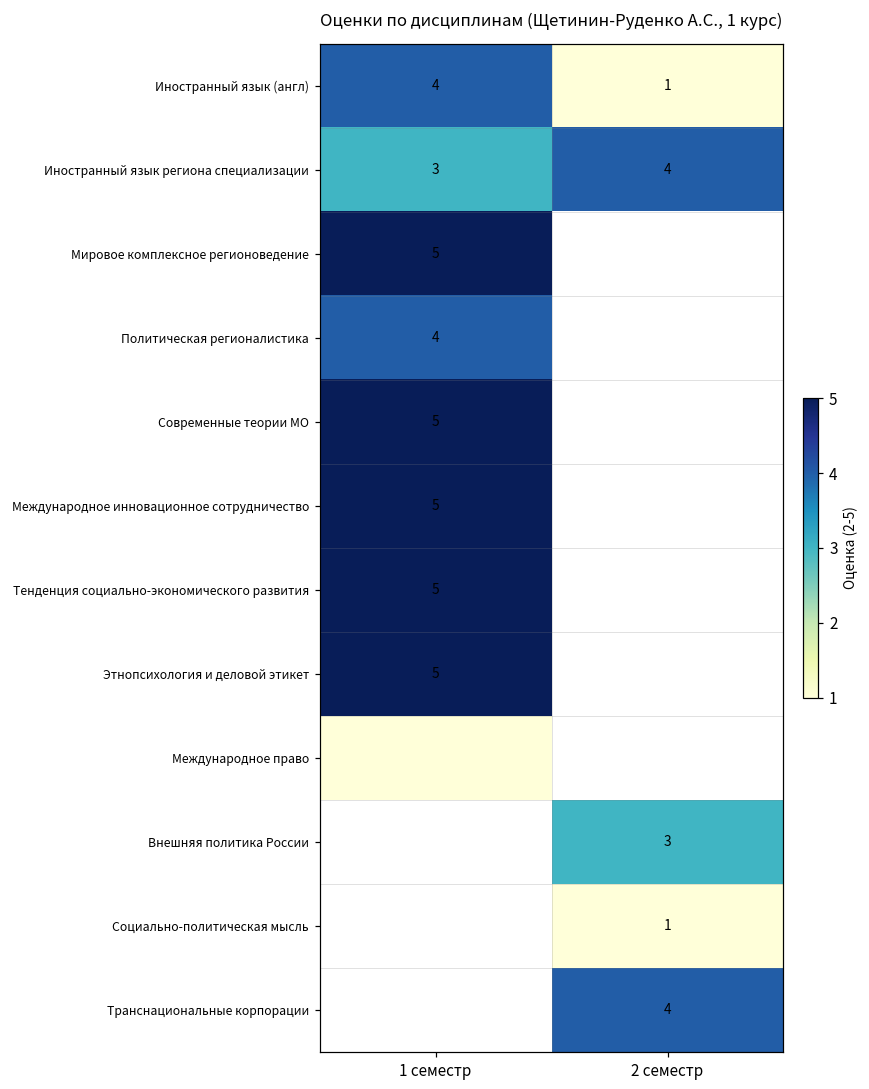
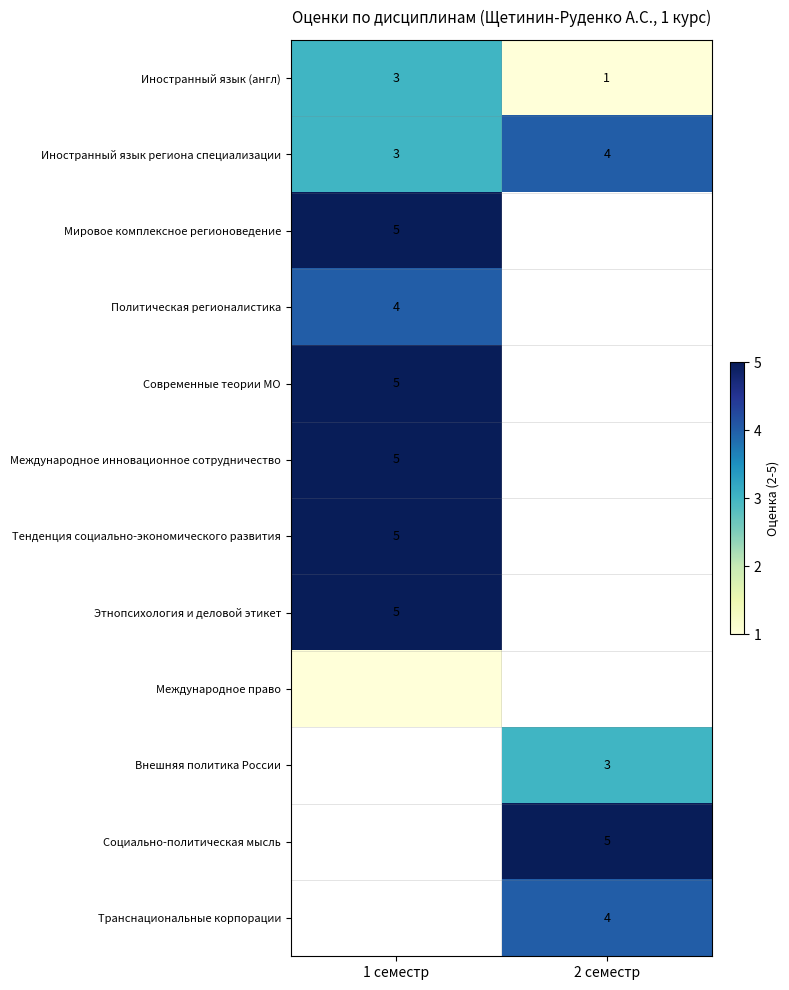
  {
    "Иностранный язык (англ)": {
-     "1 семестр": 4,
+     "1 семестр": 3,
      "2 семестр": 1
    },
    "Иностранный язык региона специализации": {
      "1 семестр": 3,
      "2 семестр": 4
    },
    "Мировое комплексное регионоведение": {
      "1 семестр": 5
    },
    "Политическая регионалистика": {
      "1 семестр": 4
    },
    "Современные теории МО": {
      "1 семестр": 5
    },
    "Международное инновационное сотрудничество": {
      "1 семестр": 5
    },
    "Тенденция социально-экономического развития": {
      "1 семестр": 5
    },
    "Этнопсихология и деловой этикет": {
      "1 семестр": 5
    },
    "Внешняя политика России": {
      "2 семестр": 3
    },
    "Социально-политическая мысль": {
-     "2 семестр": 1
+     "2 семестр": 5
    },
    "Транснациональные корпорации": {
      "2 семестр": 4
    }
  }
